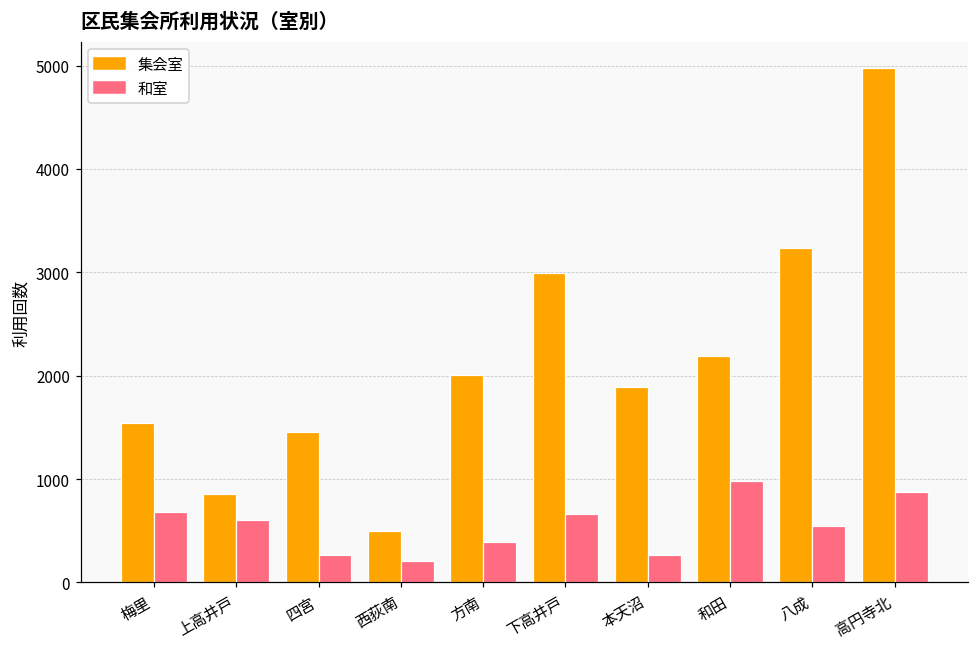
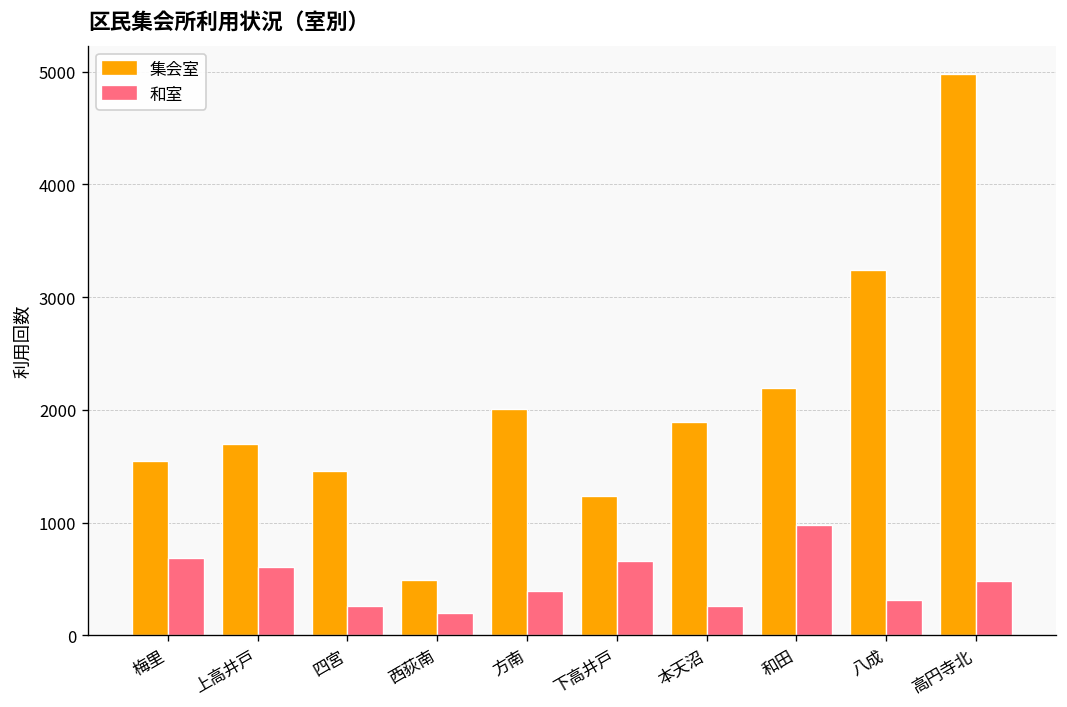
  {
    "集会室": {
      "梅里": 1500,
-     "上高井戸": 900,
+     "上高井戸": 1700,
      "四宮": 1500,
      "西荻南": 500,
      "方南": 2000,
-     "下高井戸": 3000,
+     "下高井戸": 1200,
      "本天沼": 1900,
      "和田": 2200,
      "八成": 3200,
      "高円寺北": 5000
    },
    "和室": {
      "梅里": 700,
      "上高井戸": 600,
      "四宮": 300,
      "西荻南": 200,
      "方南": 400,
      "下高井戸": 700,
      "本天沼": 300,
      "和田": 1000,
-     "八成": 500,
-     "高円寺北": 900
+     "八成": 300,
+     "高円寺北": 500
    }
  }
